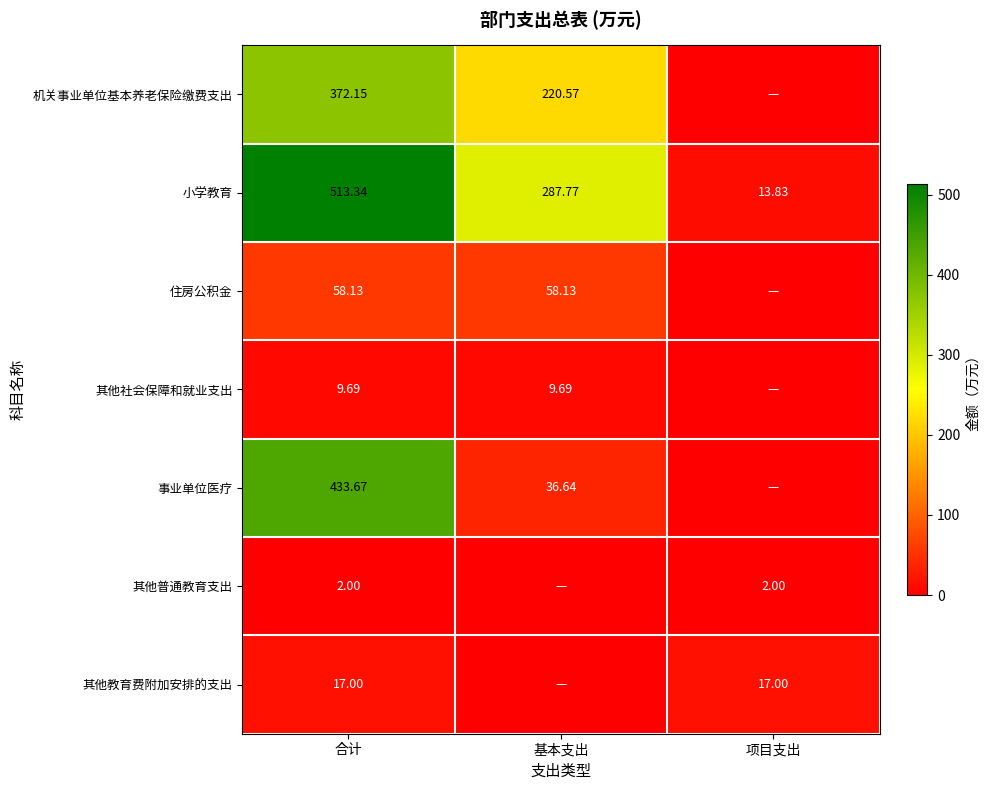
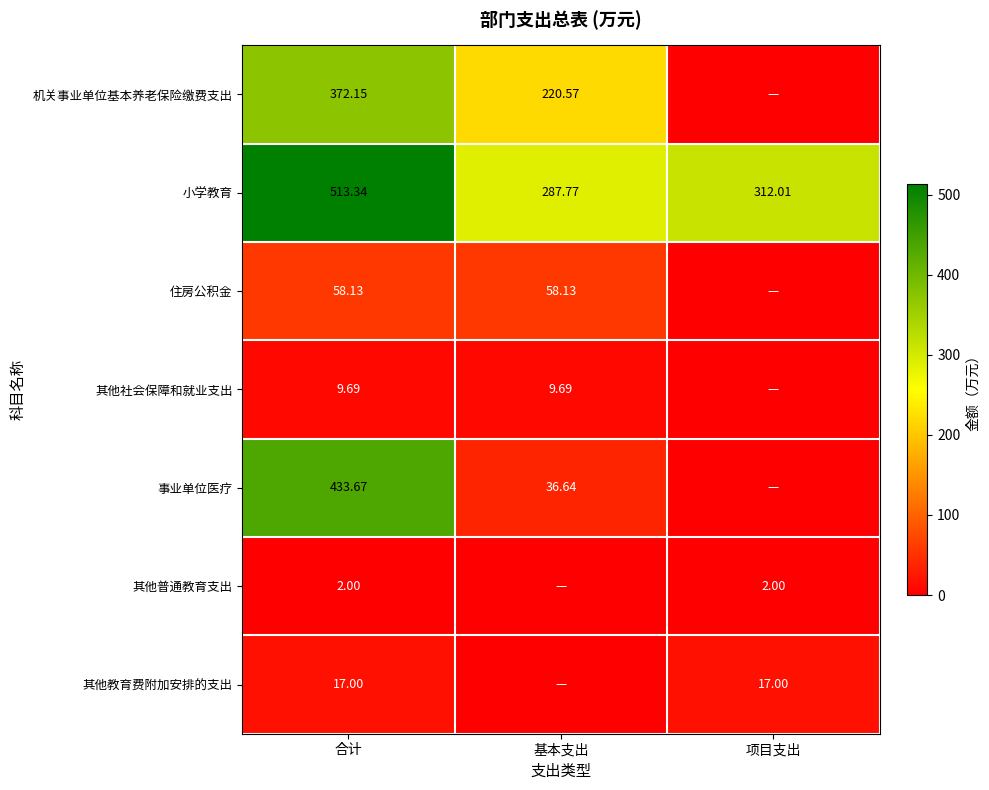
  {
    "机关事业单位基本养老保险缴费支出": {
      "合计": 372.15,
      "基本支出": 220.57
    },
    "小学教育": {
      "合计": 513.34,
      "基本支出": 287.77,
-     "项目支出": 13.83
+     "项目支出": 312.01
    },
    "住房公积金": {
      "合计": 58.13,
      "基本支出": 58.13
    },
    "其他社会保障和就业支出": {
      "合计": 9.69,
      "基本支出": 9.69
    },
    "事业单位医疗": {
      "合计": 433.67,
      "基本支出": 36.64
    },
    "其他普通教育支出": {
      "合计": 2.00,
      "项目支出": 2.00
    },
    "其他教育费附加安排的支出": {
      "合计": 17.00,
      "项目支出": 17.00
    }
  }
